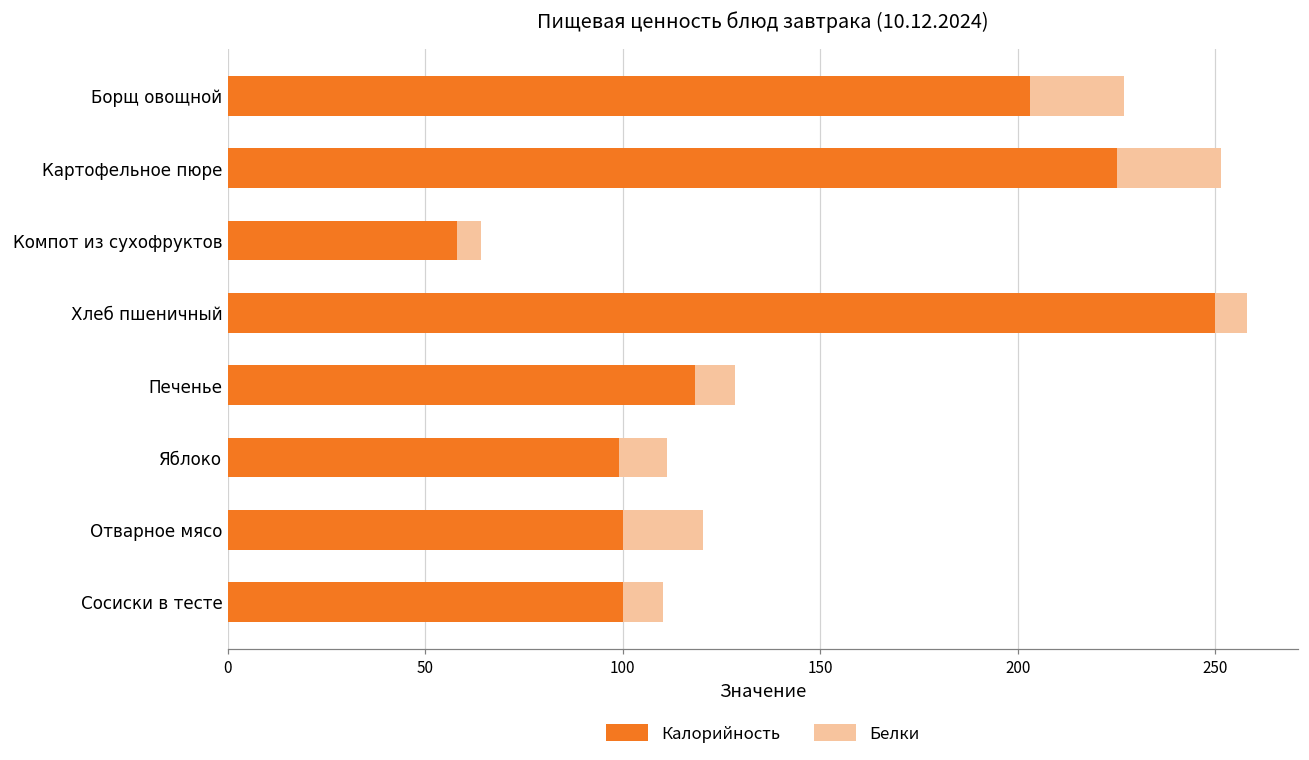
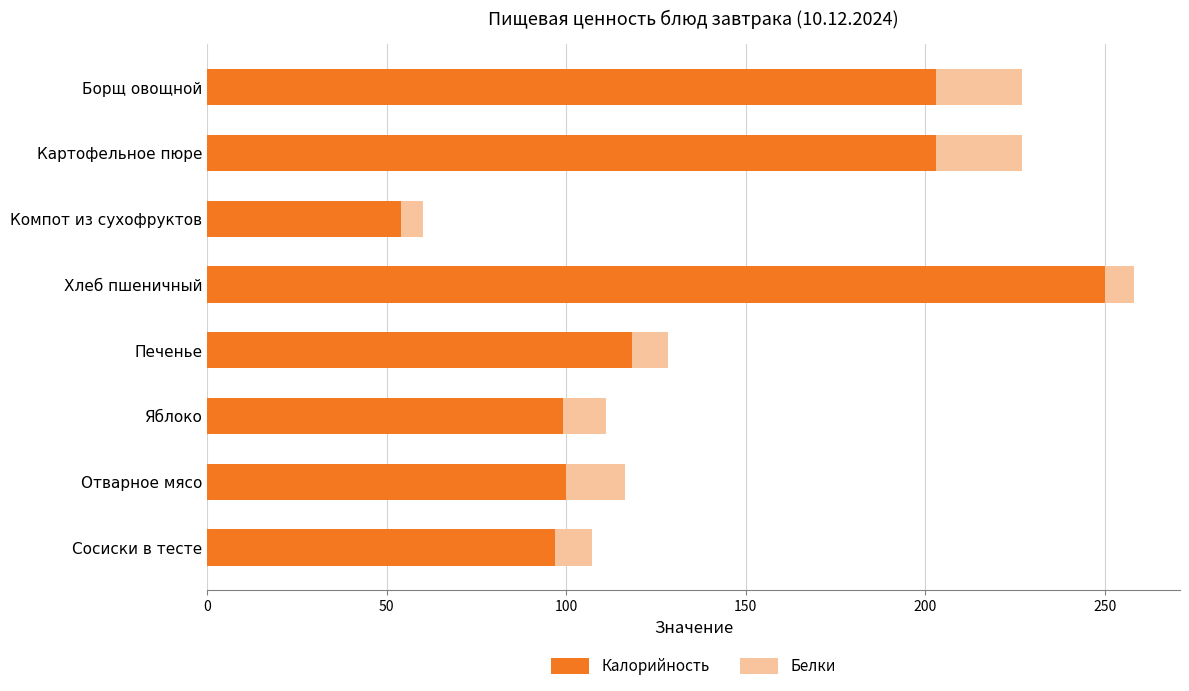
  {
    "Калорийность": {
      "Борщ овощной": 203,
-     "Картофельное пюре": 225,
-     "Компот из сухофруктов": 58,
+     "Картофельное пюре": 203,
+     "Компот из сухофруктов": 54,
      "Хлеб пшеничный": 250,
      "Печенье": 118,
      "Яблоко": 99,
      "Отварное мясо": 100,
-     "Сосиски в тесте": 100
+     "Сосиски в тесте": 97
    },
    "Белки": {
      "Борщ овощной": 24,
-     "Картофельное пюре": 26,
+     "Картофельное пюре": 24,
      "Компот из сухофруктов": 6,
      "Хлеб пшеничный": 8,
      "Печенье": 10,
      "Яблоко": 12,
-     "Отварное мясо": 20,
+     "Отварное мясо": 16,
      "Сосиски в тесте": 10
    }
  }
